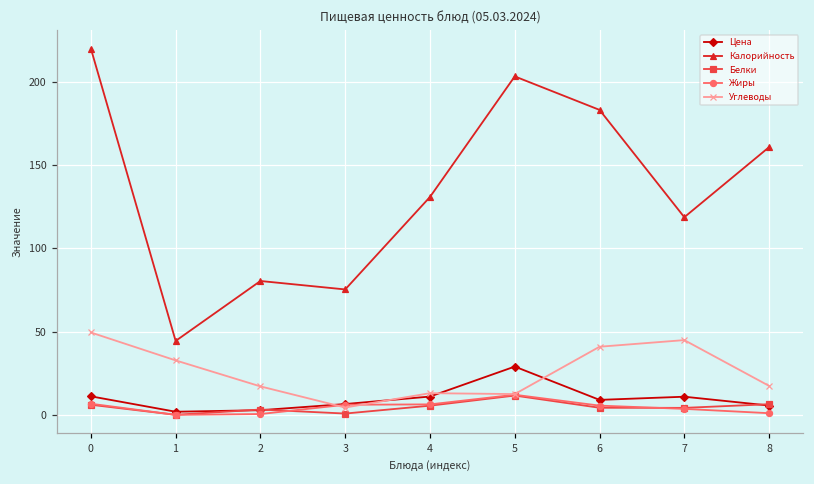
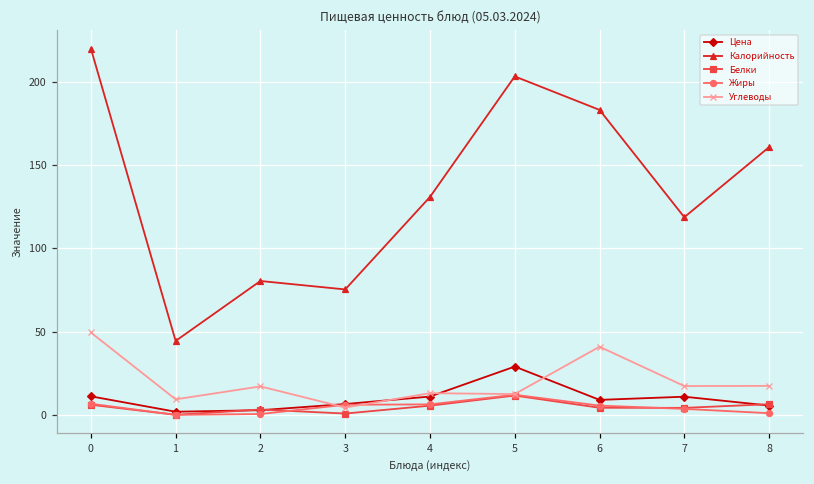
  {
    "Углеводы": {
      "0": 49,
-     "1": 33,
+     "1": 9,
      "2": 17,
      "4": 13,
      "6": 41,
-     "7": 45,
+     "7": 17,
      "8": 17
    }
  }
